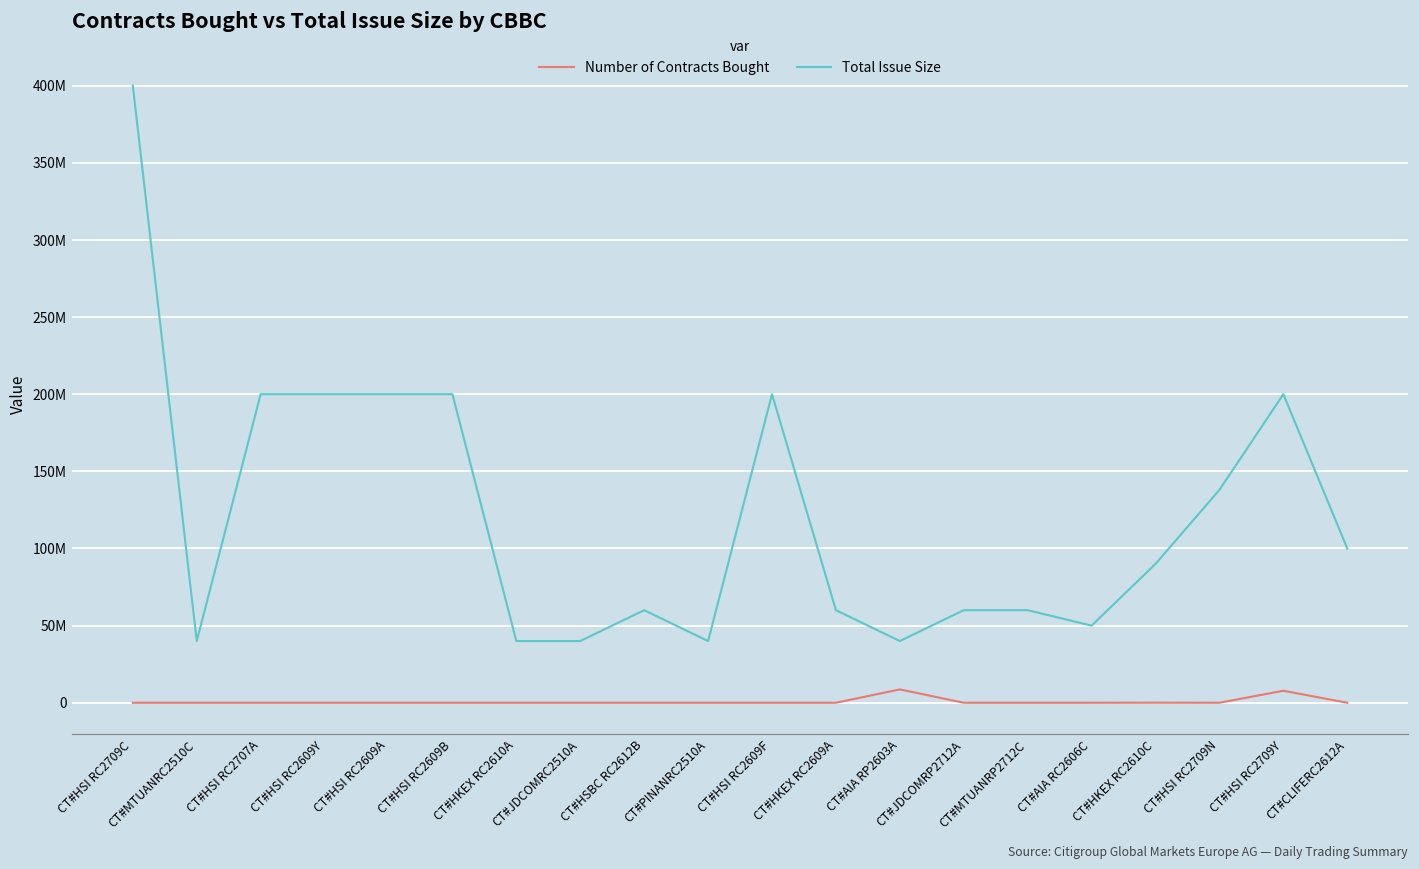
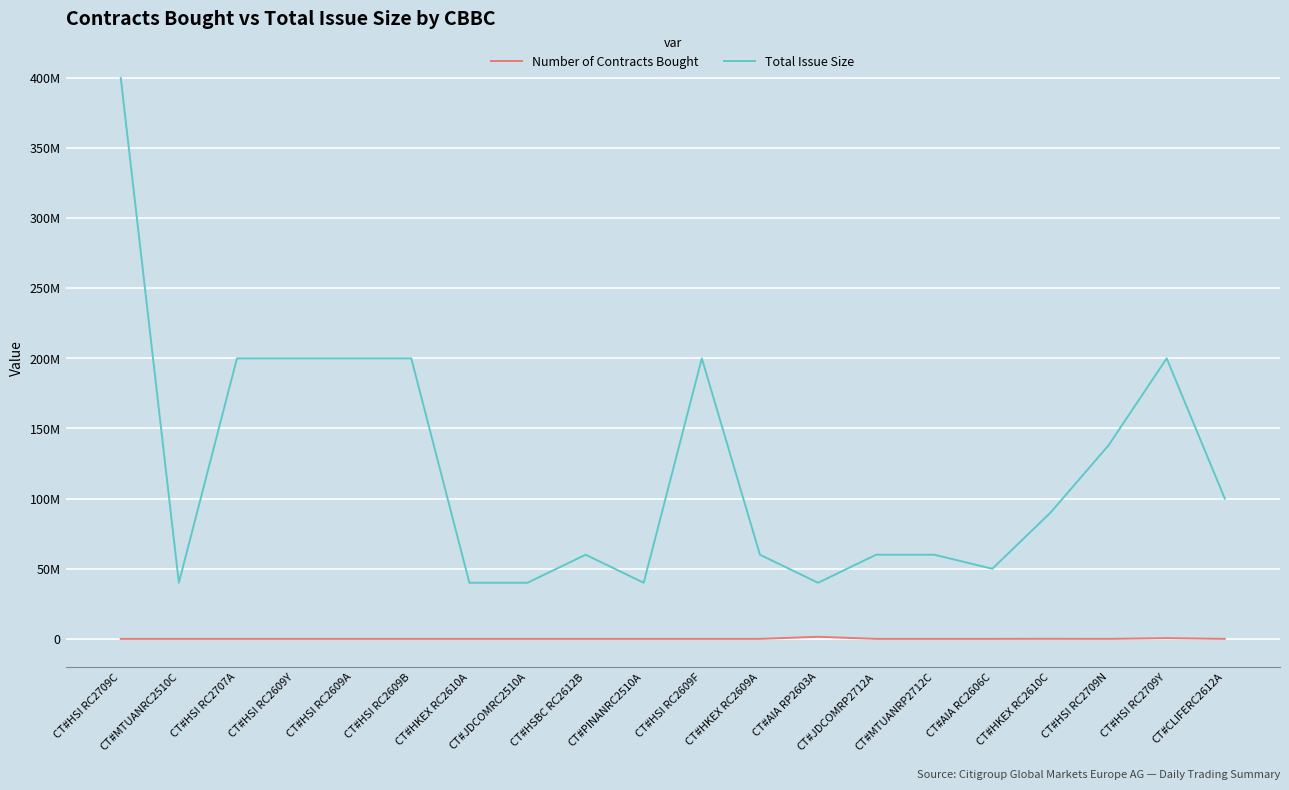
  {
    "Number of Contracts Bought": {
      "CT#HSI RC2709C": 0,
      "CT#MTUANRC2510C": 0,
      "CT#HSI RC2707A": 0,
      "CT#HSI RC2609Y": 0,
      "CT#HSI RC2609A": 0,
      "CT#HSI RC2609B": 0,
      "CT#HKEX RC2610A": 0,
      "CT#JDCOMRC2510A": 0,
      "CT#HSBC RC2612B": 0,
      "CT#PINANRC2510A": 0,
      "CT#HSI RC2609F": 0,
      "CT#HKEX RC2609A": 0,
-     "CT#AIA RP2603A": 9000000,
+     "CT#AIA RP2603A": 1000000,
      "CT#JDCOMRP2712A": 0,
      "CT#MTUANRP2712C": 0,
      "CT#AIA RC2606C": 0,
      "CT#HKEX RC2610C": 0,
      "CT#HSI RC2709N": 0,
-     "CT#HSI RC2709Y": 8000000,
+     "CT#HSI RC2709Y": 1000000,
      "CT#CLIFERC2612A": 0
    },
    "Total Issue Size": {
      "CT#HSI RC2709C": 400000000,
      "CT#MTUANRC2510C": 40000000,
      "CT#HSI RC2707A": 200000000,
      "CT#HSI RC2609Y": 200000000,
      "CT#HSI RC2609A": 200000000,
      "CT#HSI RC2609B": 200000000,
      "CT#HKEX RC2610A": 40000000,
      "CT#JDCOMRC2510A": 40000000,
      "CT#HSBC RC2612B": 60000000,
      "CT#PINANRC2510A": 40000000,
      "CT#HSI RC2609F": 200000000,
      "CT#HKEX RC2609A": 60000000,
      "CT#AIA RP2603A": 40000000,
      "CT#JDCOMRP2712A": 60000000,
      "CT#MTUANRP2712C": 60000000,
      "CT#AIA RC2606C": 50000000,
      "CT#HKEX RC2610C": 90000000,
      "CT#HSI RC2709N": 138000000,
      "CT#HSI RC2709Y": 200000000,
      "CT#CLIFERC2612A": 100000000
    }
  }
